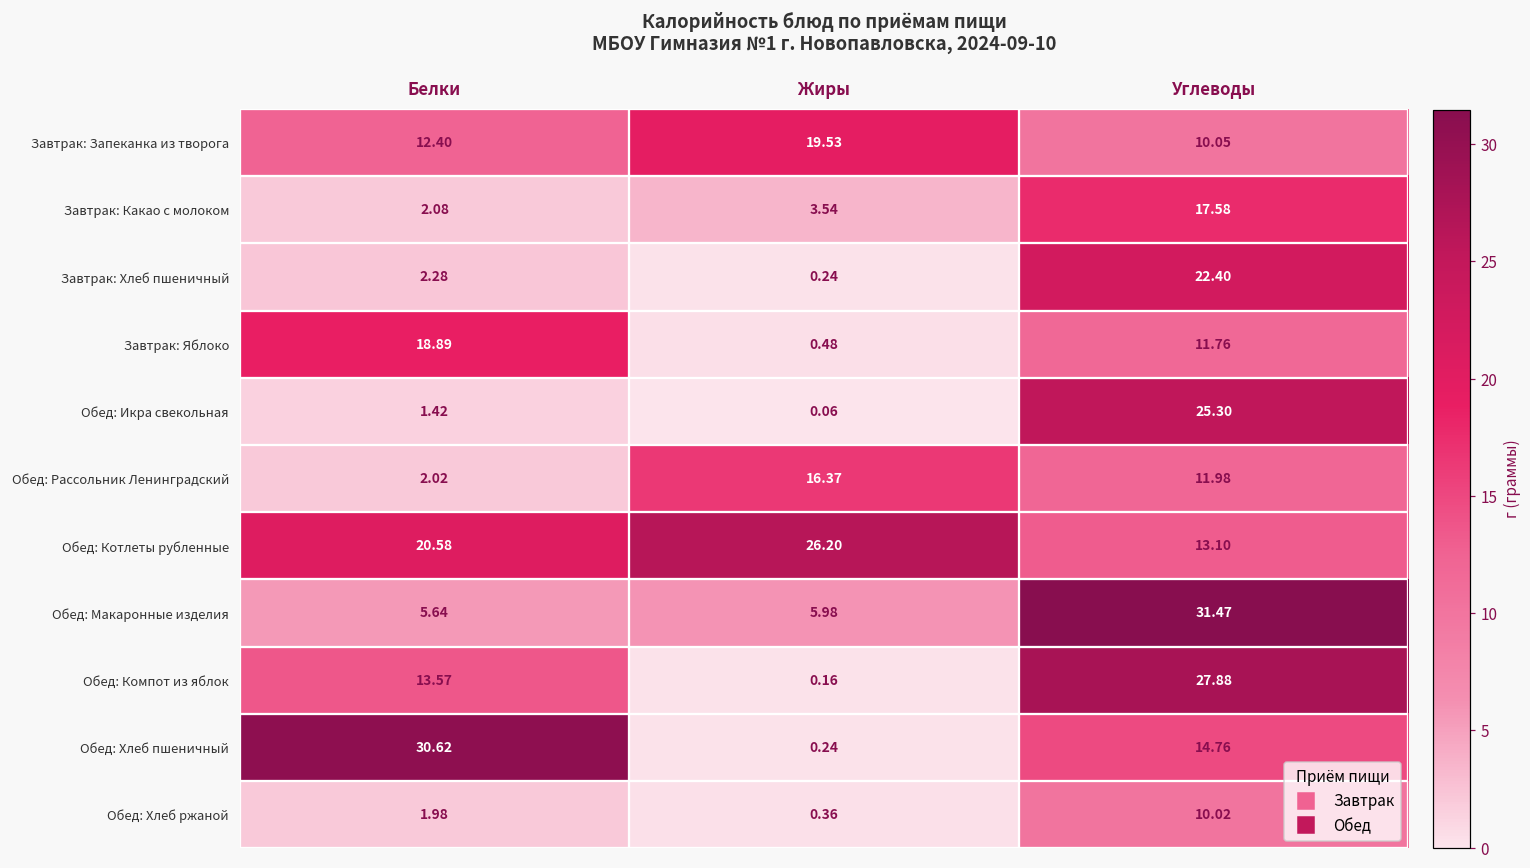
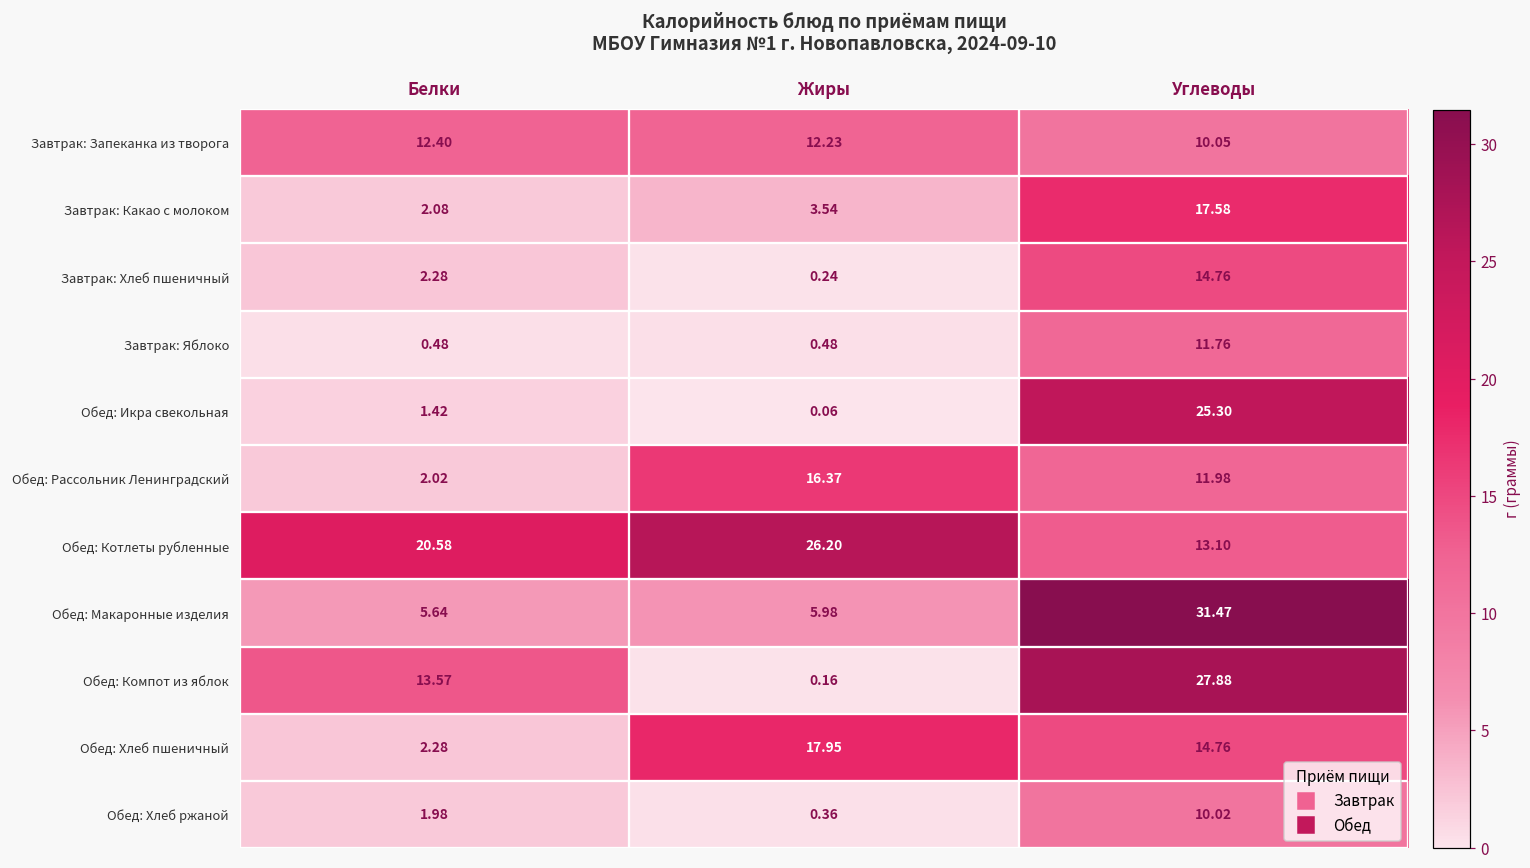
  {
    "Завтрак: Запеканка из творога": {
      "Белки": 12.40,
-     "Жиры": 19.53,
+     "Жиры": 12.23,
      "Углеводы": 10.05
    },
    "Завтрак: Какао с молоком": {
      "Белки": 2.08,
      "Жиры": 3.54,
      "Углеводы": 17.58
    },
    "Завтрак: Хлеб пшеничный": {
      "Белки": 2.28,
      "Жиры": 0.24,
-     "Углеводы": 22.40
+     "Углеводы": 14.76
    },
    "Завтрак: Яблоко": {
-     "Белки": 18.89,
+     "Белки": 0.48,
      "Жиры": 0.48,
      "Углеводы": 11.76
    },
    "Обед: Икра свекольная": {
      "Белки": 1.42,
      "Жиры": 0.06,
      "Углеводы": 25.30
    },
    "Обед: Рассольник Ленинградский": {
      "Белки": 2.02,
      "Жиры": 16.37,
      "Углеводы": 11.98
    },
    "Обед: Котлеты рубленные": {
      "Белки": 20.58,
      "Жиры": 26.20,
      "Углеводы": 13.10
    },
    "Обед: Макаронные изделия": {
      "Белки": 5.64,
      "Жиры": 5.98,
      "Углеводы": 31.47
    },
    "Обед: Компот из яблок": {
      "Белки": 13.57,
      "Жиры": 0.16,
      "Углеводы": 27.88
    },
    "Обед: Хлеб пшеничный": {
-     "Белки": 30.62,
-     "Жиры": 0.24,
+     "Белки": 2.28,
+     "Жиры": 17.95,
      "Углеводы": 14.76
    },
    "Обед: Хлеб ржаной": {
      "Белки": 1.98,
      "Жиры": 0.36,
      "Углеводы": 10.02
    }
  }
